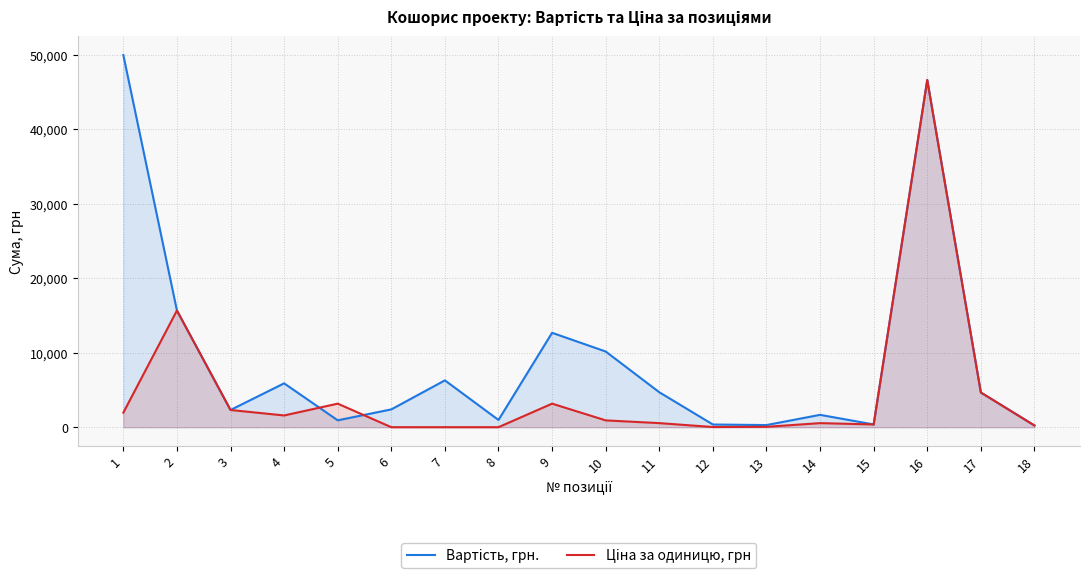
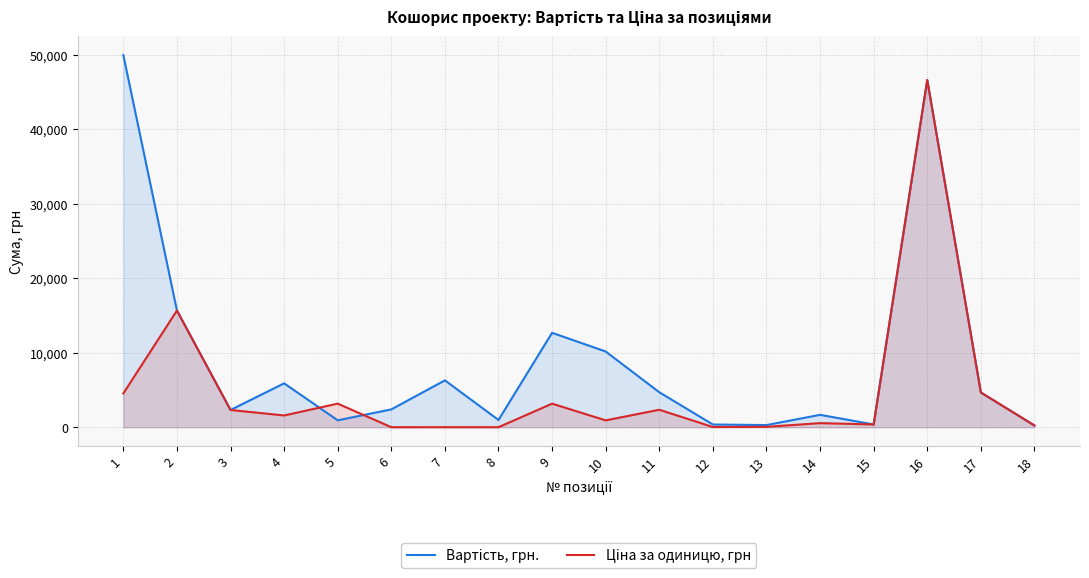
  {
    "Вартість, грн.": {
      "1": "50,000",
      "4": "6,000",
      "5": "1,000",
      "6": "2,000",
      "7": "6,000",
      "8": "1,000",
      "9": "13,000",
      "10": "10,000",
      "11": "5,000",
      "14": "2,000"
    },
    "Ціна за одиницю, грн": {
-     "1": "2,000",
+     "1": "5,000",
      "4": "2,000",
      "5": "3,000",
      "6": "0",
      "7": "0",
      "8": "0",
      "9": "3,000",
      "10": "1,000",
-     "11": "1,000",
+     "11": "2,000",
      "14": "1,000"
    }
  }
